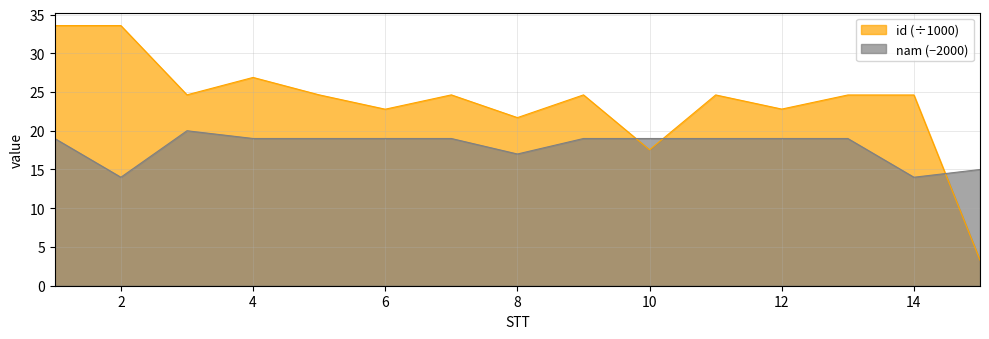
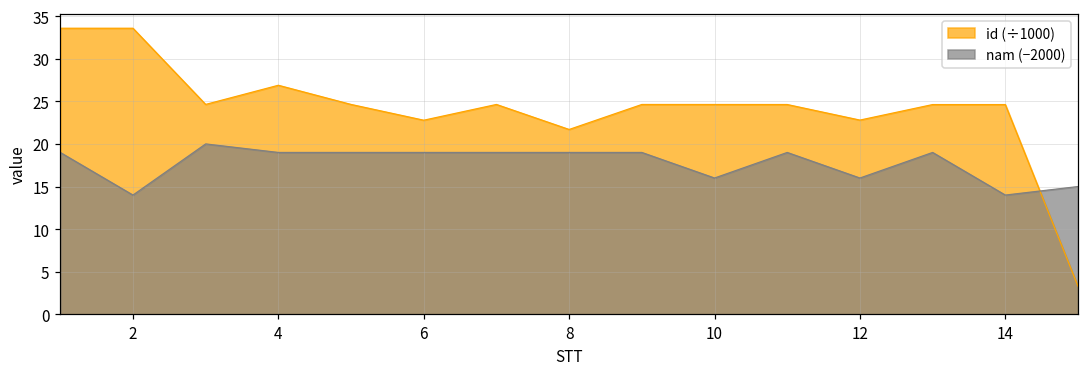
  {
    "id (÷1000)": {
      "2": 34,
      "4": 27,
      "6": 23,
      "8": 22,
-     "10": 18,
+     "10": 25,
      "12": 23,
      "14": 25
    },
    "nam (−2000)": {
      "2": 14,
      "4": 19,
      "6": 19,
-     "8": 17,
-     "10": 19,
-     "12": 19,
+     "8": 19,
+     "10": 16,
+     "12": 16,
      "14": 14
    }
  }
